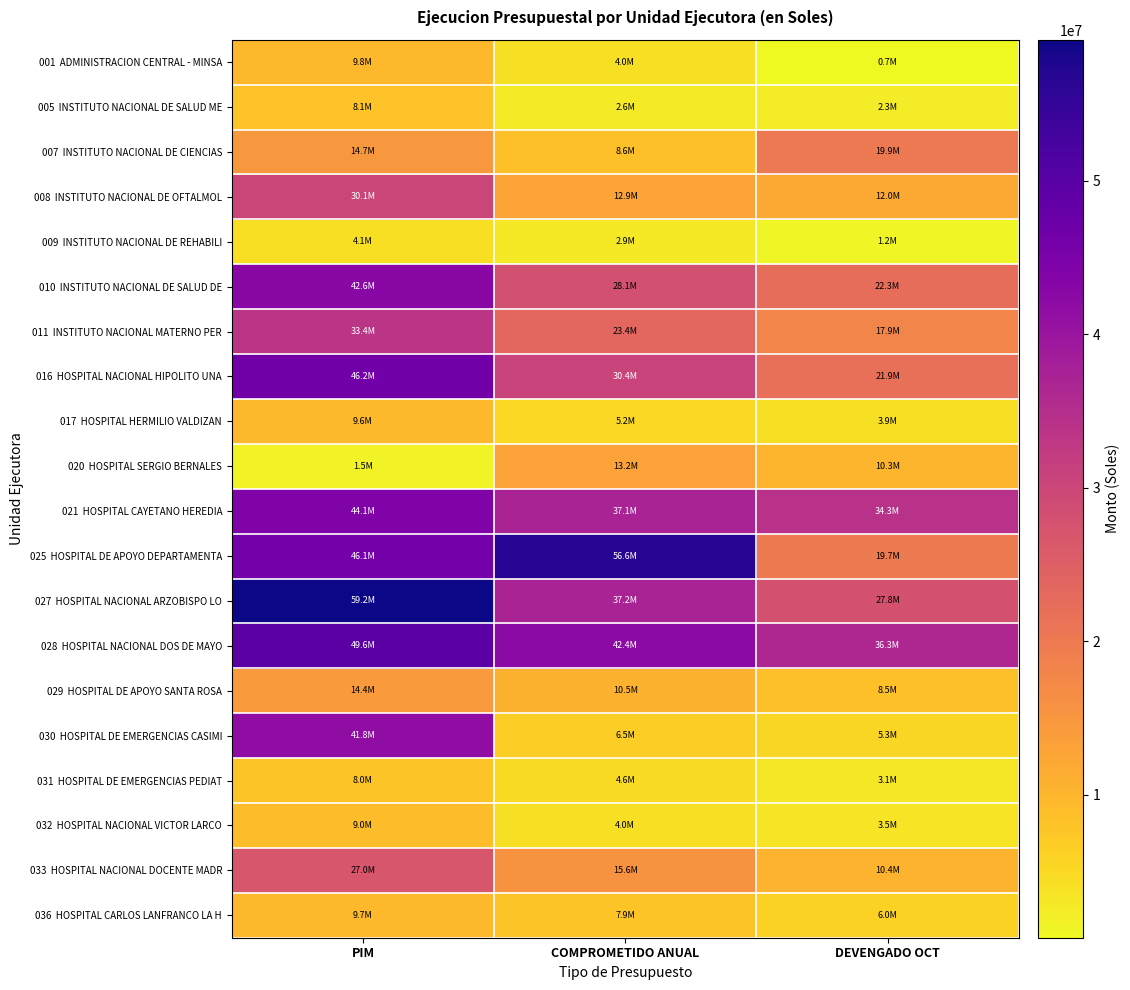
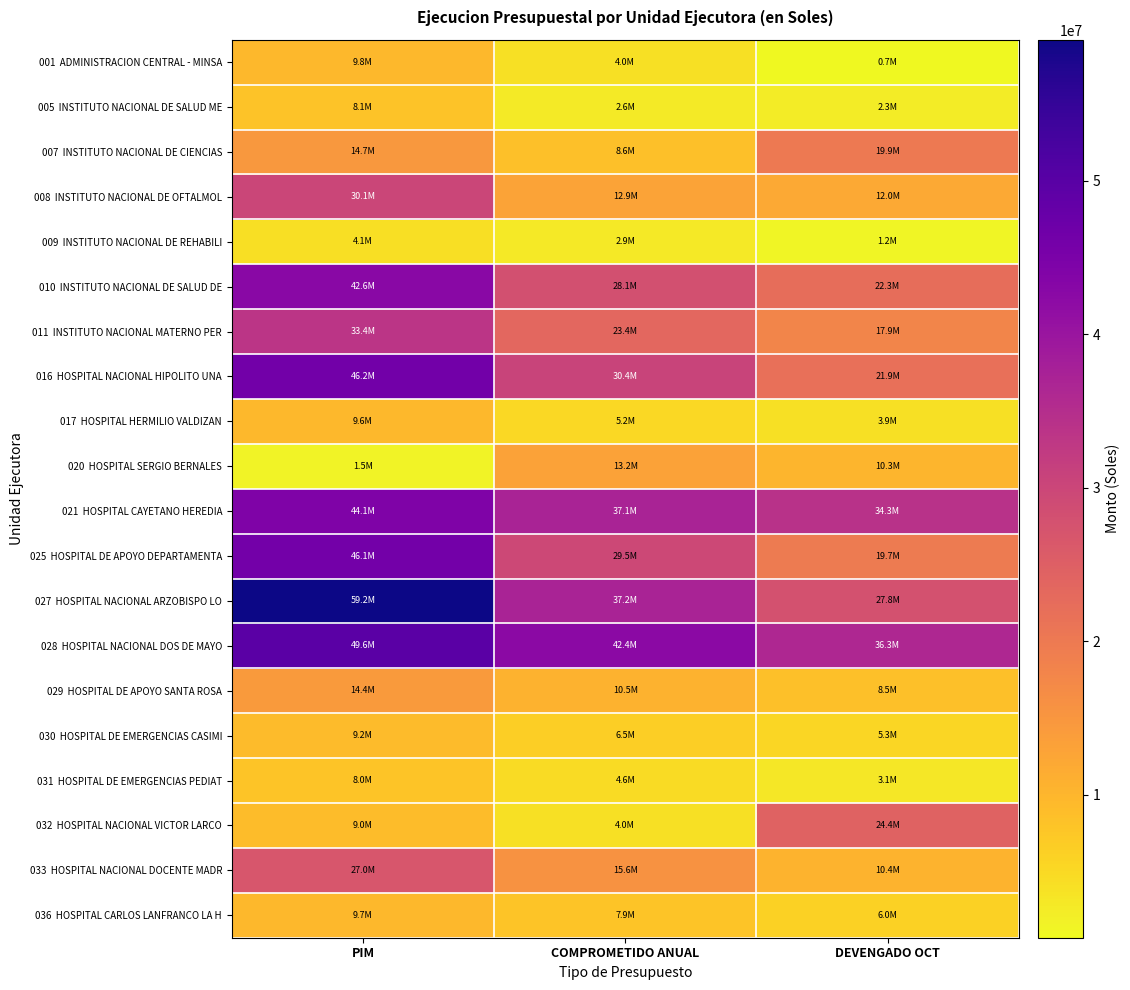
  {
    "001 ADMINISTRACION CENTRAL - MINSA": {
      "PIM": "9.8M",
      "COMPROMETIDO ANUAL": "4.0M",
      "DEVENGADO OCT": "0.7M"
    },
    "005 INSTITUTO NACIONAL DE SALUD ME": {
      "PIM": "8.1M",
      "COMPROMETIDO ANUAL": "2.6M",
      "DEVENGADO OCT": "2.3M"
    },
    "007 INSTITUTO NACIONAL DE CIENCIAS": {
      "PIM": "14.7M",
      "COMPROMETIDO ANUAL": "8.6M",
      "DEVENGADO OCT": "19.9M"
    },
    "008 INSTITUTO NACIONAL DE OFTALMOL": {
      "PIM": "30.1M",
      "COMPROMETIDO ANUAL": "12.9M",
      "DEVENGADO OCT": "12.0M"
    },
    "009 INSTITUTO NACIONAL DE REHABILI": {
      "PIM": "4.1M",
      "COMPROMETIDO ANUAL": "2.9M",
      "DEVENGADO OCT": "1.2M"
    },
    "010 INSTITUTO NACIONAL DE SALUD DE": {
      "PIM": "42.6M",
      "COMPROMETIDO ANUAL": "28.1M",
      "DEVENGADO OCT": "22.3M"
    },
    "011 INSTITUTO NACIONAL MATERNO PER": {
      "PIM": "33.4M",
      "COMPROMETIDO ANUAL": "23.4M",
      "DEVENGADO OCT": "17.9M"
    },
    "016 HOSPITAL NACIONAL HIPOLITO UNA": {
      "PIM": "46.2M",
      "COMPROMETIDO ANUAL": "30.4M",
      "DEVENGADO OCT": "21.9M"
    },
    "017 HOSPITAL HERMILIO VALDIZAN": {
      "PIM": "9.6M",
      "COMPROMETIDO ANUAL": "5.2M",
      "DEVENGADO OCT": "3.9M"
    },
    "020 HOSPITAL SERGIO BERNALES": {
      "PIM": "1.5M",
      "COMPROMETIDO ANUAL": "13.2M",
      "DEVENGADO OCT": "10.3M"
    },
    "021 HOSPITAL CAYETANO HEREDIA": {
      "PIM": "44.1M",
      "COMPROMETIDO ANUAL": "37.1M",
      "DEVENGADO OCT": "34.3M"
    },
    "025 HOSPITAL DE APOYO DEPARTAMENTA": {
      "PIM": "46.1M",
-     "COMPROMETIDO ANUAL": "56.6M",
+     "COMPROMETIDO ANUAL": "29.5M",
      "DEVENGADO OCT": "19.7M"
    },
    "027 HOSPITAL NACIONAL ARZOBISPO LO": {
      "PIM": "59.2M",
      "COMPROMETIDO ANUAL": "37.2M",
      "DEVENGADO OCT": "27.8M"
    },
    "028 HOSPITAL NACIONAL DOS DE MAYO": {
      "PIM": "49.6M",
      "COMPROMETIDO ANUAL": "42.4M",
      "DEVENGADO OCT": "36.3M"
    },
    "029 HOSPITAL DE APOYO SANTA ROSA": {
      "PIM": "14.4M",
      "COMPROMETIDO ANUAL": "10.5M",
      "DEVENGADO OCT": "8.5M"
    },
    "030 HOSPITAL DE EMERGENCIAS CASIMI": {
-     "PIM": "41.8M",
+     "PIM": "9.2M",
      "COMPROMETIDO ANUAL": "6.5M",
      "DEVENGADO OCT": "5.3M"
    },
    "031 HOSPITAL DE EMERGENCIAS PEDIAT": {
      "PIM": "8.0M",
      "COMPROMETIDO ANUAL": "4.6M",
      "DEVENGADO OCT": "3.1M"
    },
    "032 HOSPITAL NACIONAL VICTOR LARCO": {
      "PIM": "9.0M",
      "COMPROMETIDO ANUAL": "4.0M",
-     "DEVENGADO OCT": "3.5M"
+     "DEVENGADO OCT": "24.4M"
    },
    "033 HOSPITAL NACIONAL DOCENTE MADR": {
      "PIM": "27.0M",
      "COMPROMETIDO ANUAL": "15.6M",
      "DEVENGADO OCT": "10.4M"
    },
    "036 HOSPITAL CARLOS LANFRANCO LA H": {
      "PIM": "9.7M",
      "COMPROMETIDO ANUAL": "7.9M",
      "DEVENGADO OCT": "6.0M"
    }
  }
